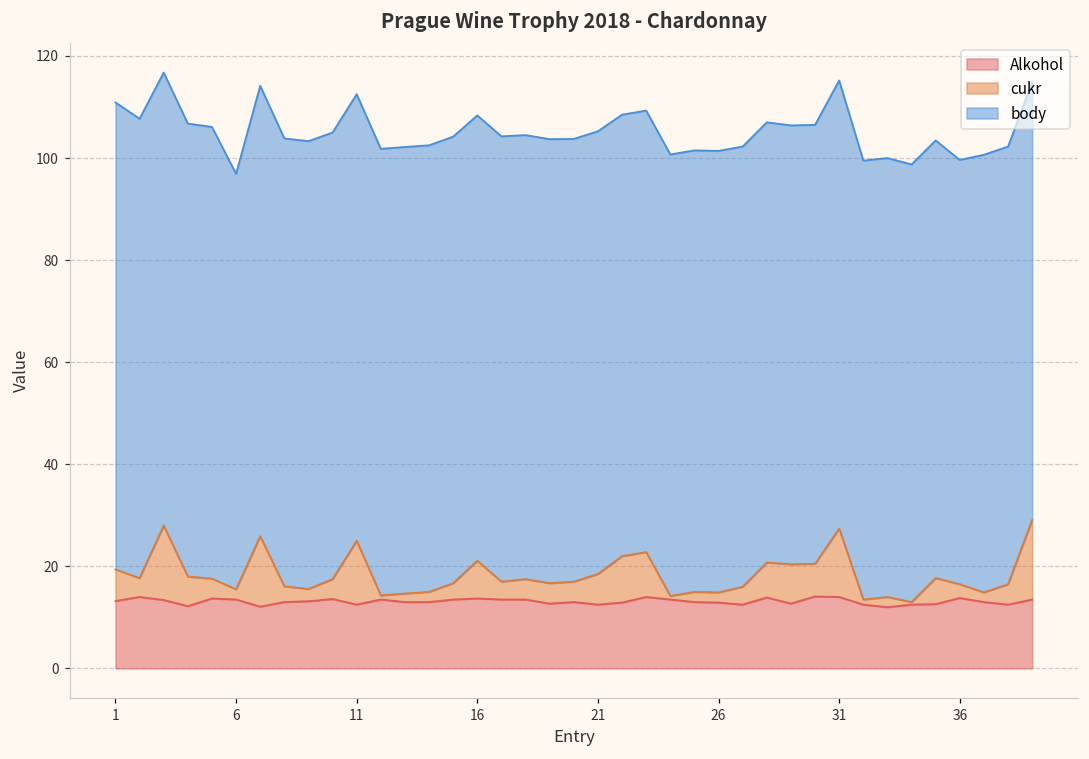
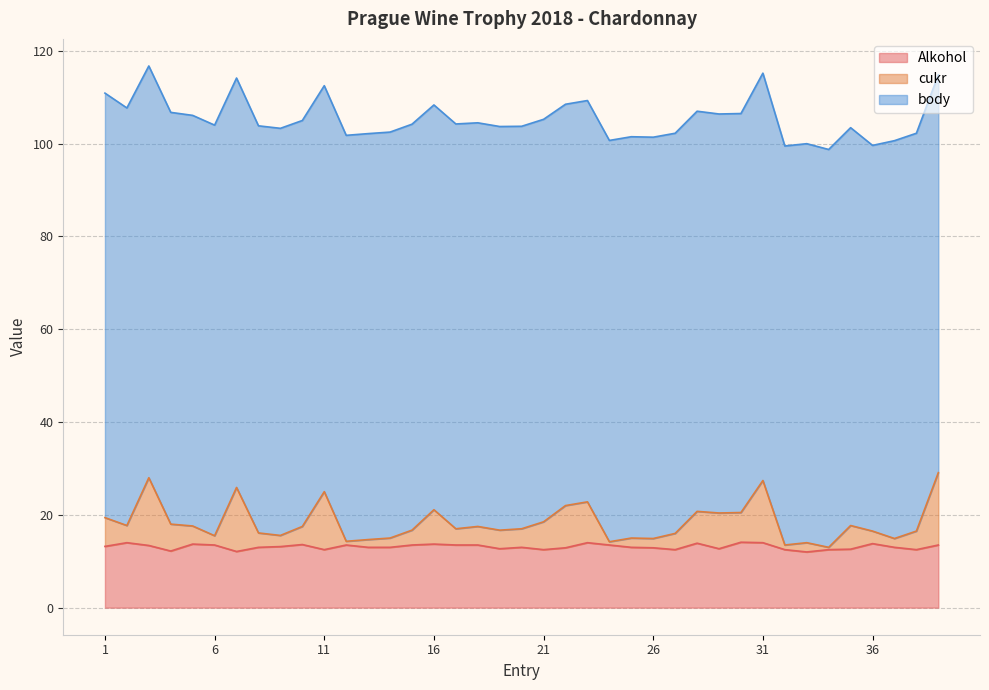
  {
    "body": {
      "1": 92,
-     "6": 81,
+     "6": 89,
      "11": 88,
      "16": 87,
      "21": 87,
      "26": 87,
      "31": 88,
      "36": 83
    }
  }
